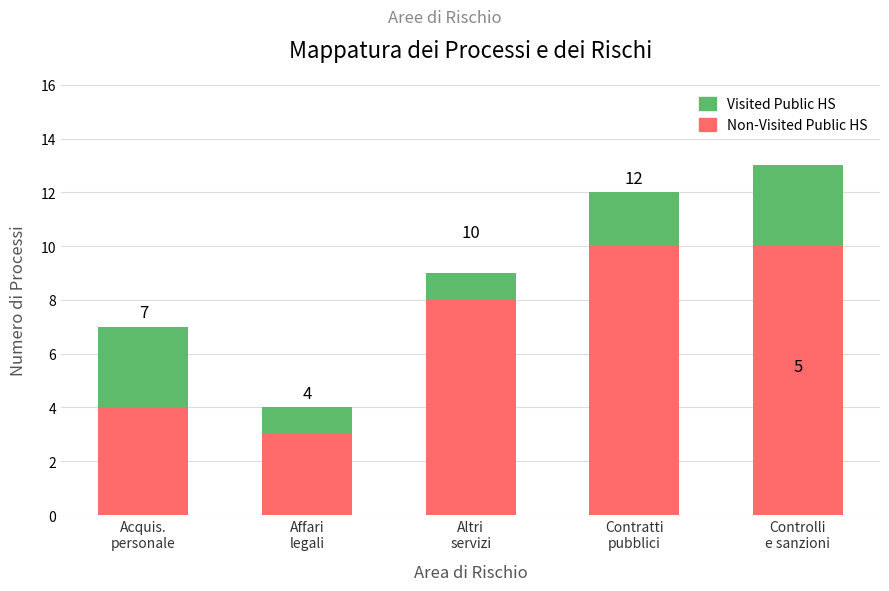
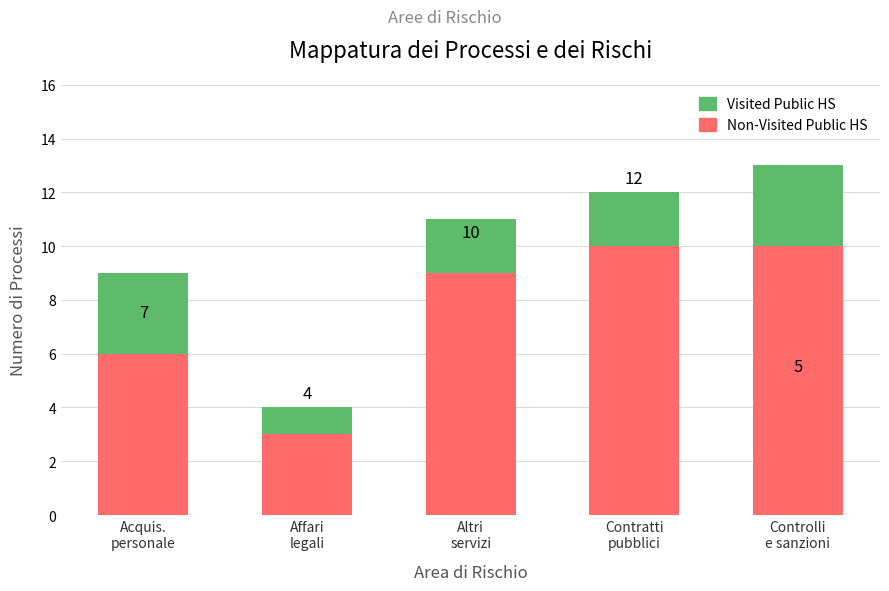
  {
    "Non-Visited Public HS": {
-     "Acquis. personale": 4,
+     "Acquis. personale": 6,
      "Affari legali": 3,
-     "Altri servizi": 8,
+     "Altri servizi": 9,
      "Contratti pubblici": 10
    },
    "Visited Public HS": {
-     "Altri servizi": 1,
+     "Altri servizi": 2,
      "Controlli e sanzioni": 3
    }
  }
